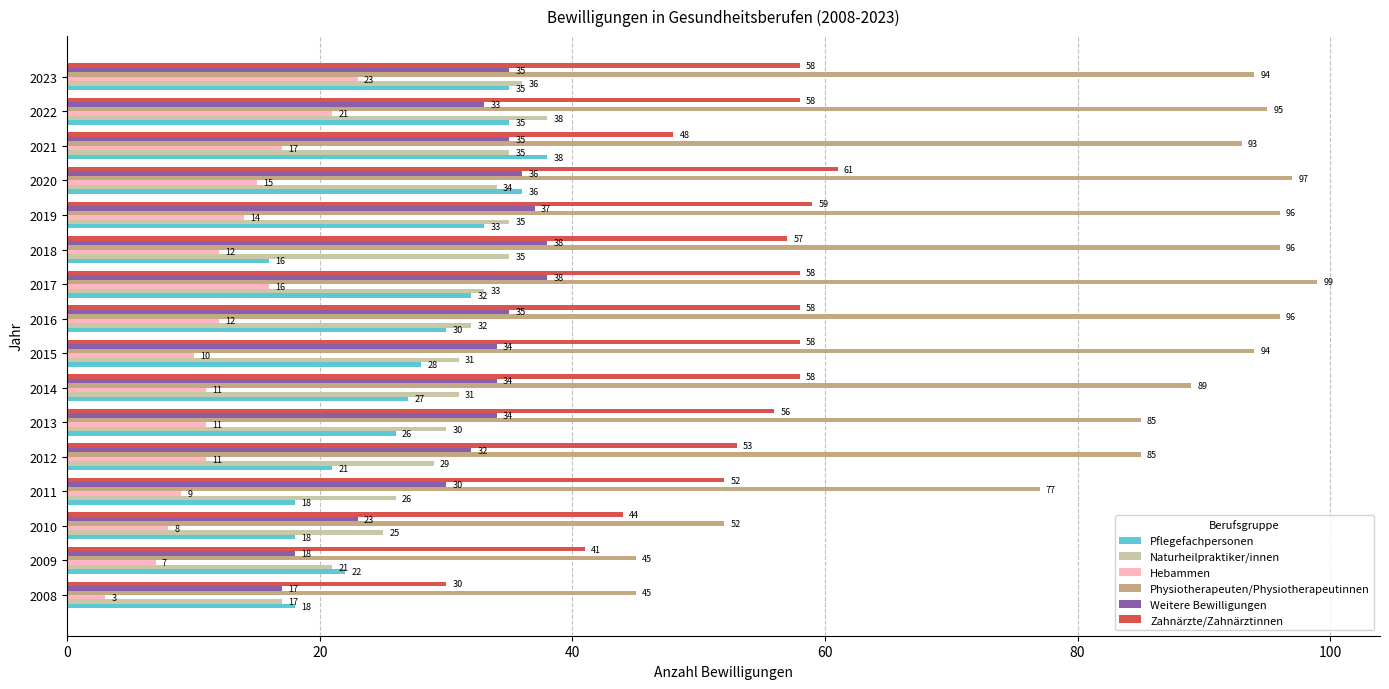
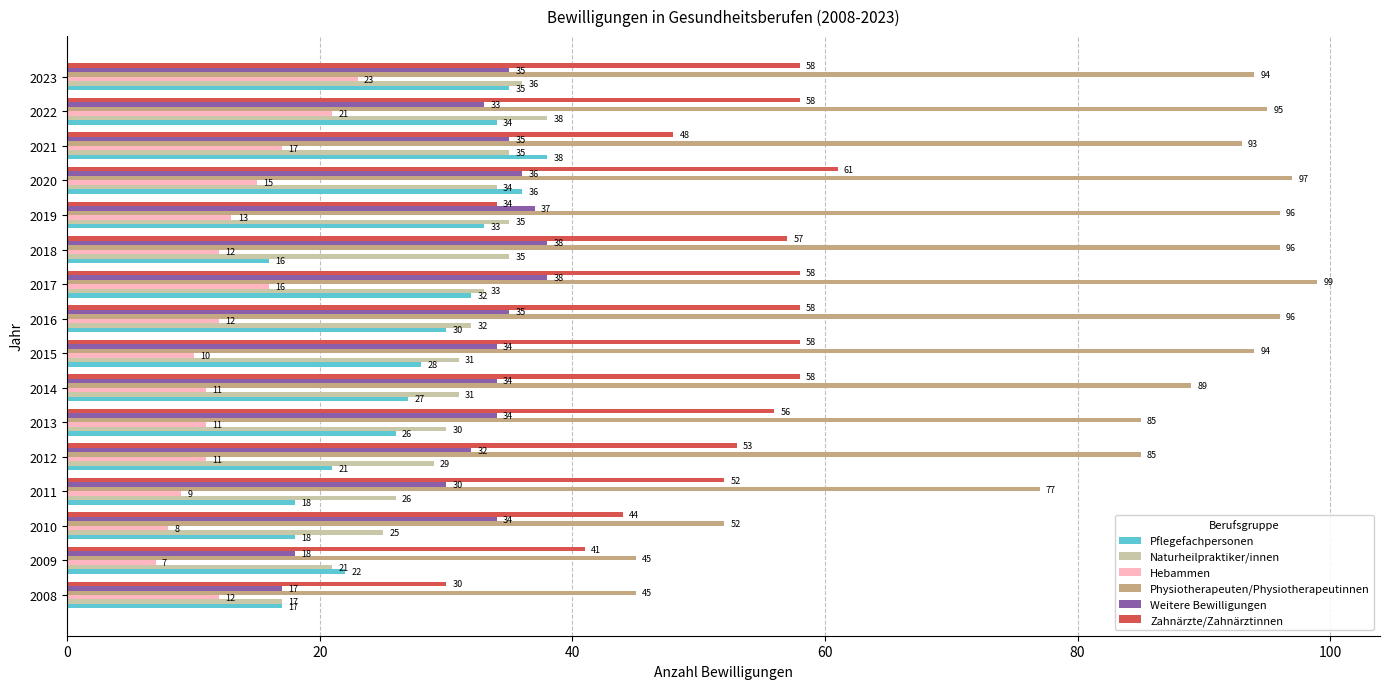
  {
    "Pflegefachpersonen": {
      "2023": 35,
-     "2022": 35,
+     "2022": 34,
      "2021": 38,
      "2020": 36,
      "2019": 33,
      "2018": 16,
      "2017": 32,
      "2016": 30,
      "2015": 28,
      "2014": 27,
      "2013": 26,
      "2012": 21,
      "2011": 18,
      "2010": 18,
      "2009": 22,
-     "2008": 18
+     "2008": 17
    },
    "Hebammen": {
      "2023": 23,
      "2022": 21,
      "2021": 17,
      "2020": 15,
-     "2019": 14,
+     "2019": 13,
      "2018": 12,
      "2017": 16,
      "2016": 12,
      "2015": 10,
      "2014": 11,
      "2013": 11,
      "2012": 11,
      "2011": 9,
      "2010": 8,
      "2009": 7,
-     "2008": 3
+     "2008": 12
    },
    "Weitere Bewilligungen": {
      "2023": 35,
      "2022": 33,
      "2021": 35,
      "2020": 36,
      "2019": 37,
      "2018": 38,
      "2017": 38,
      "2016": 35,
      "2015": 34,
      "2014": 34,
      "2013": 34,
      "2012": 32,
      "2011": 30,
-     "2010": 23,
+     "2010": 34,
      "2009": 18,
      "2008": 17
    },
    "Zahnärzte/Zahnärztinnen": {
      "2023": 58,
      "2022": 58,
      "2021": 48,
      "2020": 61,
-     "2019": 59,
+     "2019": 34,
      "2018": 57,
      "2017": 58,
      "2016": 58,
      "2015": 58,
      "2014": 58,
      "2013": 56,
      "2012": 53,
      "2011": 52,
      "2010": 44,
      "2009": 41,
      "2008": 30
    }
  }
